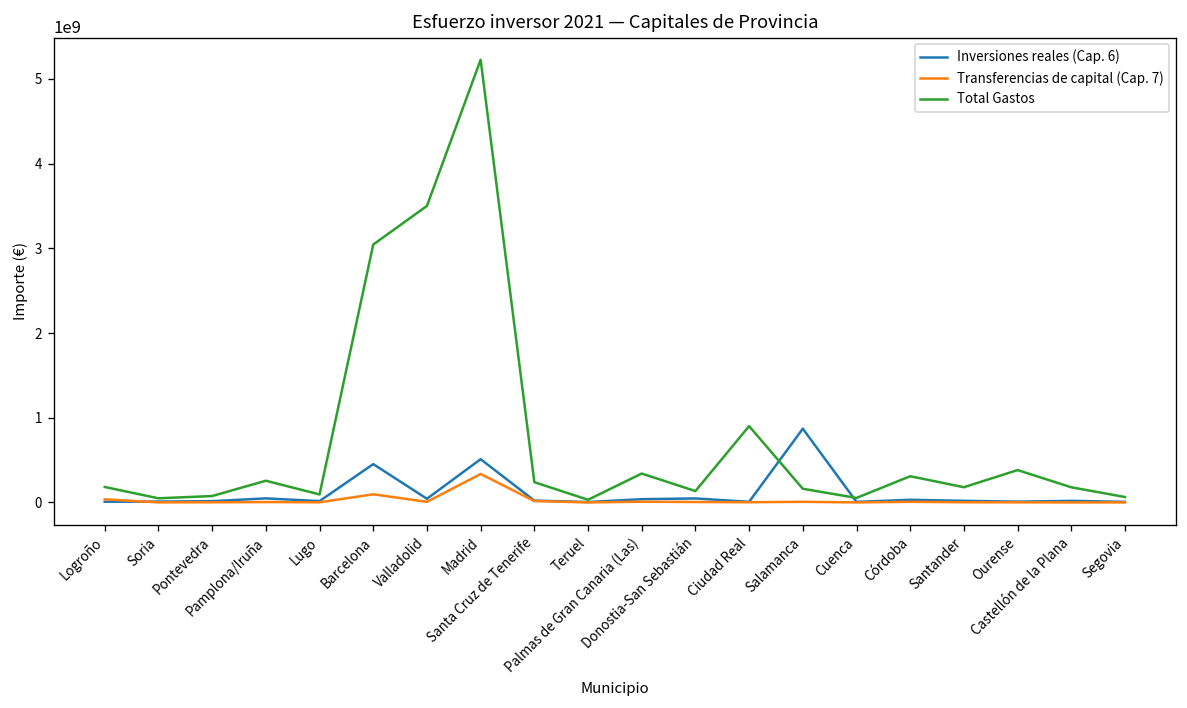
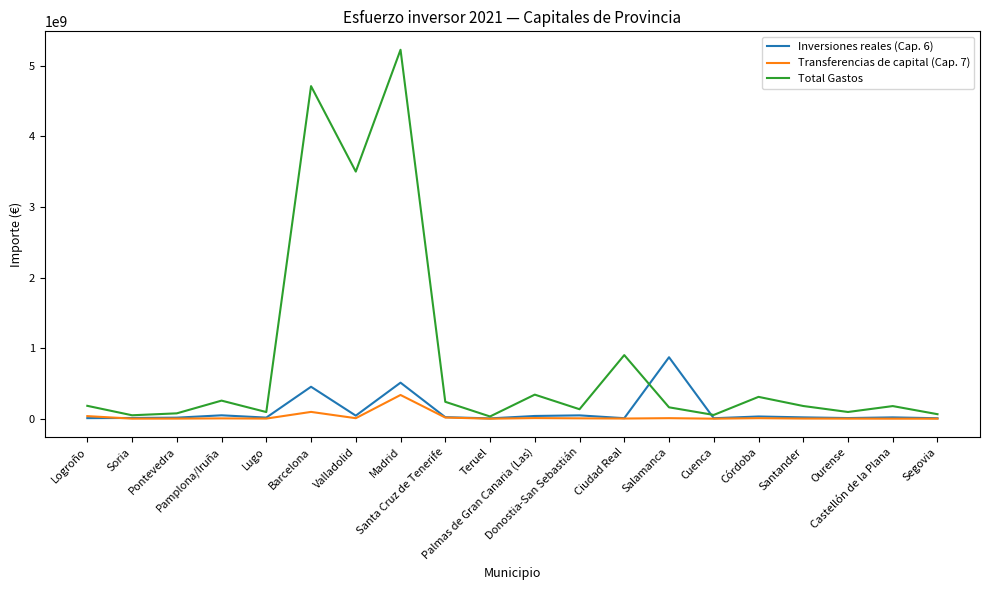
  {
    "Inversiones reales (Cap. 6)": {
      "Pamplona/Iruña": 0,
      "Barcelona": 500000000,
      "Valladolid": 0,
      "Madrid": 500000000,
      "Donostia-San Sebastián": 0,
      "Salamanca": 900000000
    },
    "Transferencias de capital (Cap. 7)": {
      "Pamplona/Iruña": 0,
      "Barcelona": 100000000,
      "Valladolid": 0,
      "Madrid": 300000000,
      "Donostia-San Sebastián": 0,
      "Salamanca": 0
    },
    "Total Gastos": {
      "Logroño": 200000000,
      "Soria": 0,
      "Pontevedra": 100000000,
      "Pamplona/Iruña": 300000000,
      "Lugo": 100000000,
-     "Barcelona": 3000000000,
+     "Barcelona": 4700000000,
      "Valladolid": 3500000000,
      "Madrid": 5200000000,
      "Santa Cruz de Tenerife": 200000000,
      "Palmas de Gran Canaria (Las)": 300000000,
      "Donostia-San Sebastián": 100000000,
      "Ciudad Real": 900000000,
      "Salamanca": 200000000,
      "Cuenca": 100000000,
      "Córdoba": 300000000,
      "Santander": 200000000,
-     "Ourense": 400000000,
+     "Ourense": 100000000,
      "Castellón de la Plana": 200000000,
      "Segovia": 100000000
    }
  }
